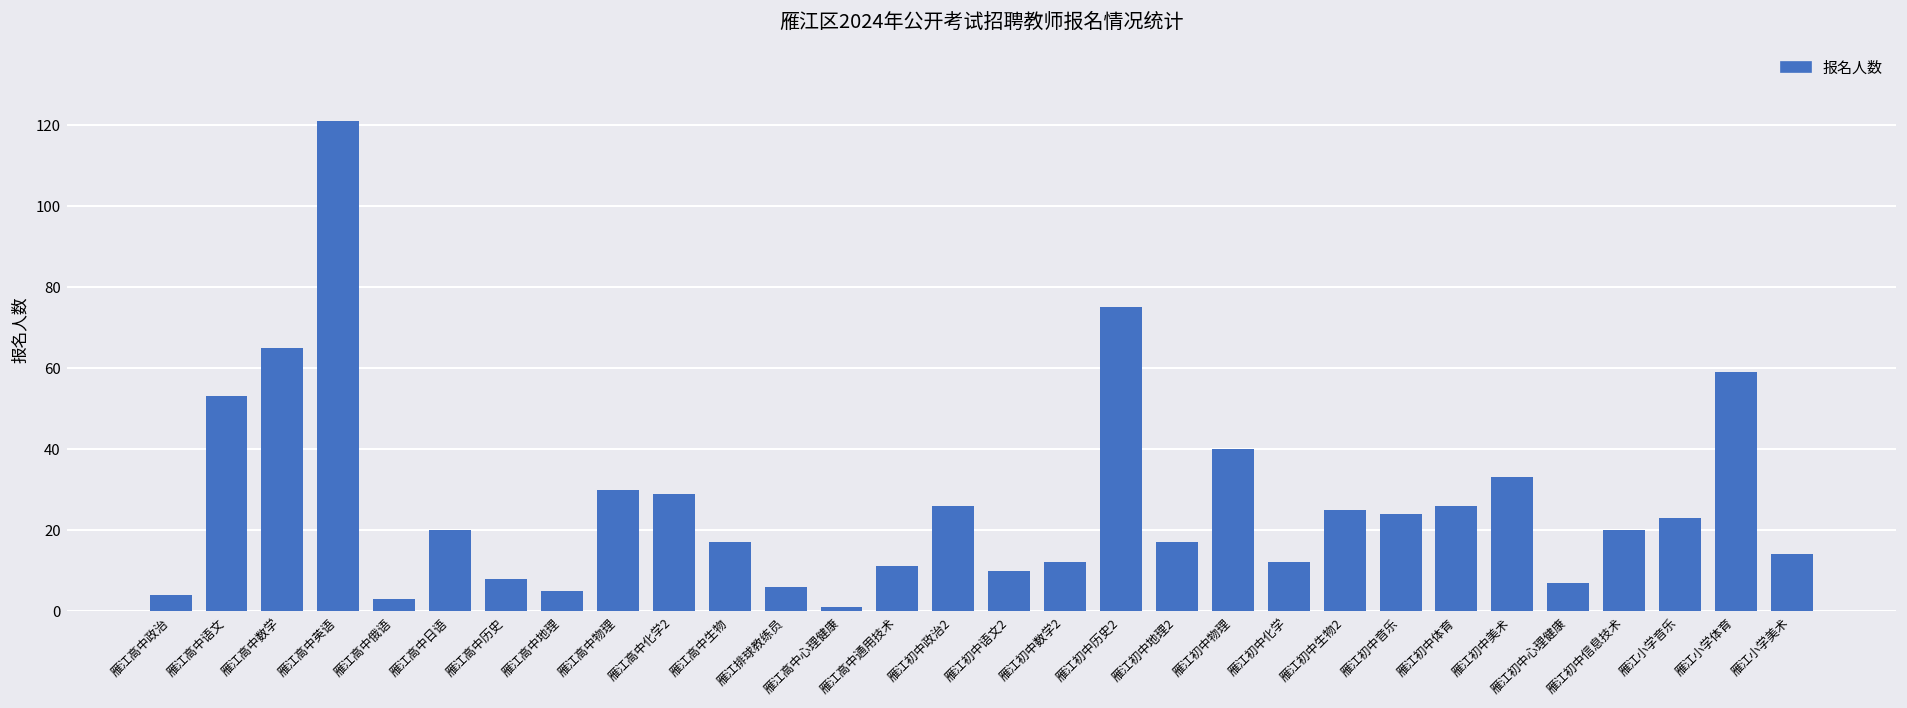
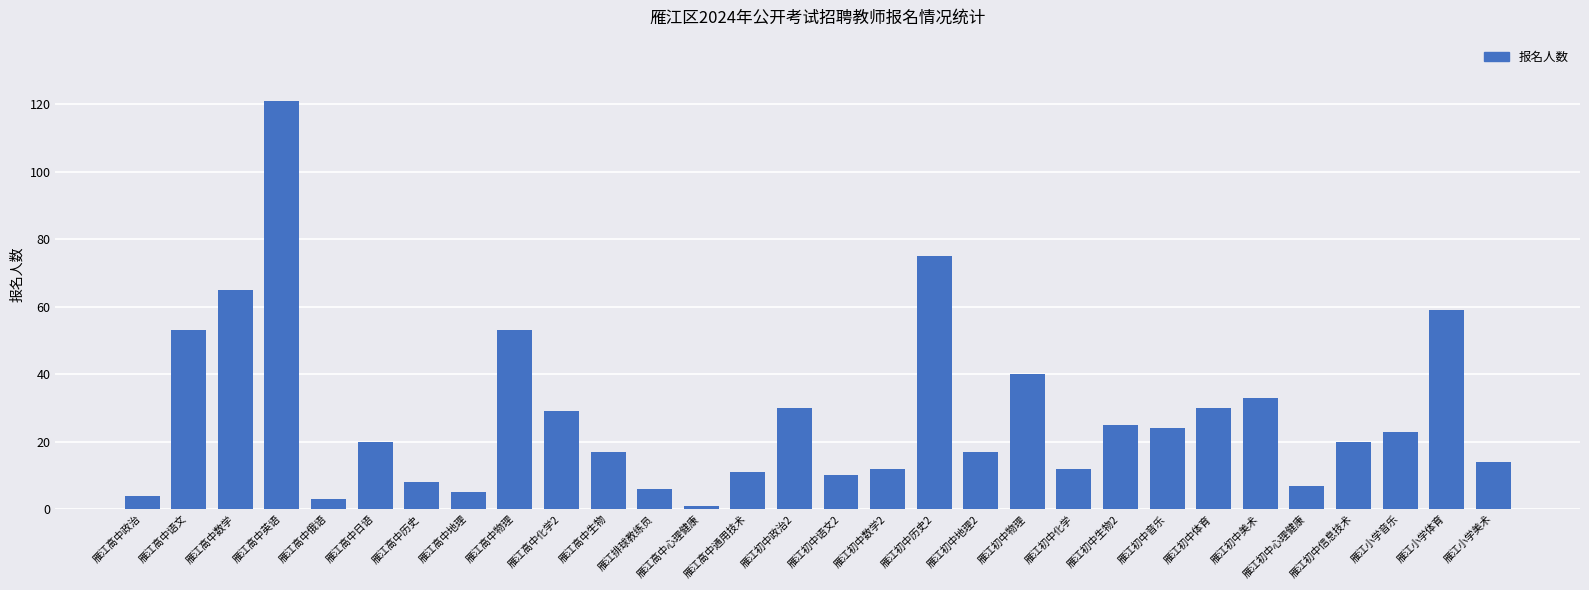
  {
    "雁江高中政治": 4,
    "雁江高中语文": 53,
    "雁江高中数学": 65,
    "雁江高中英语": 121,
    "雁江高中俄语": 3,
    "雁江高中日语": 20,
    "雁江高中历史": 8,
    "雁江高中地理": 5,
-   "雁江高中物理": 30,
+   "雁江高中物理": 53,
    "雁江高中化学2": 29,
    "雁江高中生物": 17,
    "雁江排球教练员": 6,
    "雁江高中心理健康": 1,
    "雁江高中通用技术": 11,
-   "雁江初中政治2": 26,
+   "雁江初中政治2": 30,
    "雁江初中语文2": 10,
    "雁江初中数学2": 12,
    "雁江初中历史2": 75,
    "雁江初中地理2": 17,
    "雁江初中物理": 40,
    "雁江初中化学": 12,
    "雁江初中生物2": 25,
    "雁江初中音乐": 24,
-   "雁江初中体育": 26,
+   "雁江初中体育": 30,
    "雁江初中美术": 33,
    "雁江初中心理健康": 7,
    "雁江初中信息技术": 20,
    "雁江小学音乐": 23,
    "雁江小学体育": 59,
    "雁江小学美术": 14
  }
